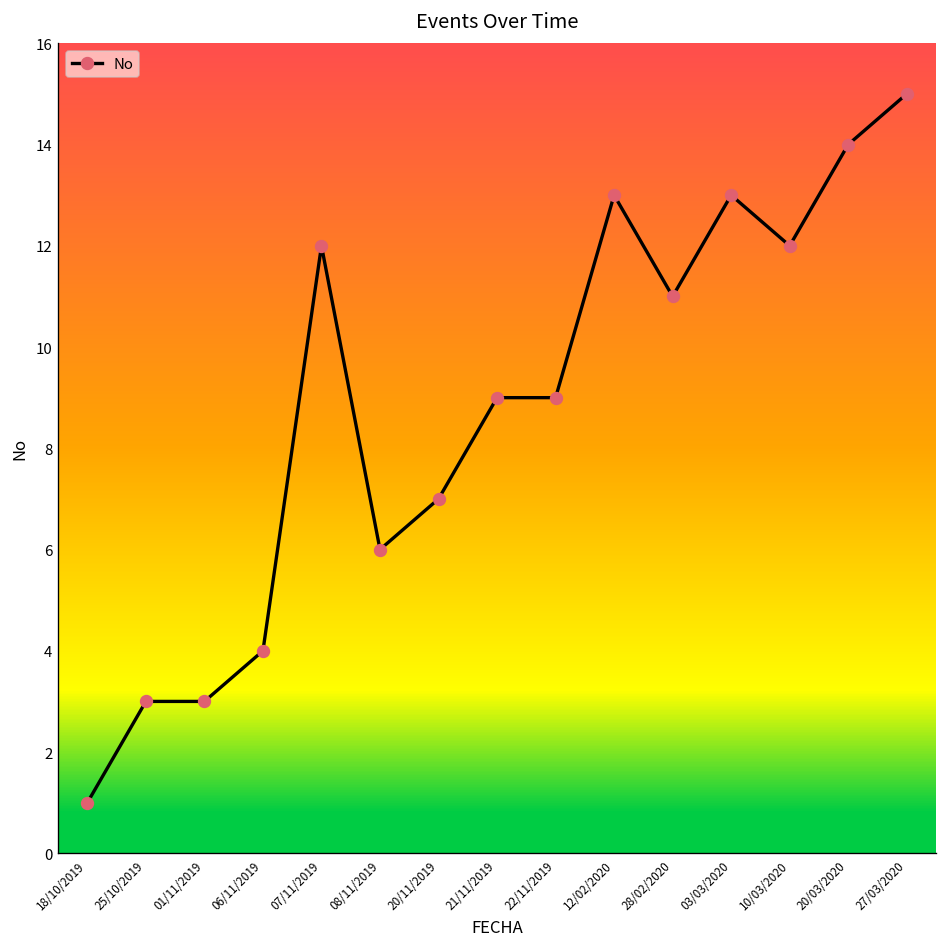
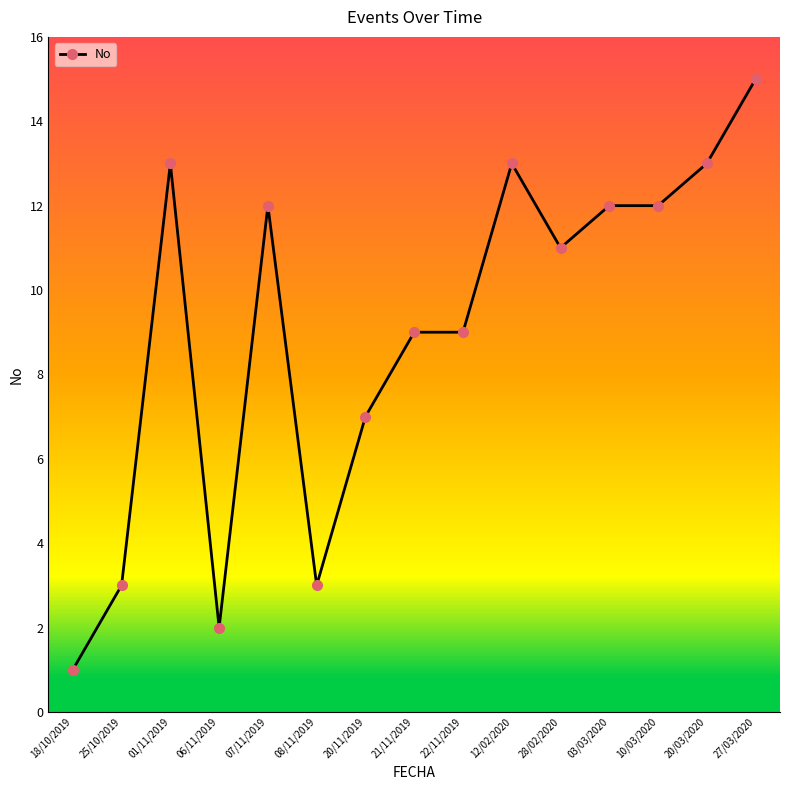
  {
    "18/10/2019": 1,
    "25/10/2019": 3,
-   "01/11/2019": 3,
-   "06/11/2019": 4,
+   "01/11/2019": 13,
+   "06/11/2019": 2,
    "07/11/2019": 12,
-   "08/11/2019": 6,
+   "08/11/2019": 3,
    "20/11/2019": 7,
    "21/11/2019": 9,
    "22/11/2019": 9,
    "12/02/2020": 13,
    "28/02/2020": 11,
-   "03/03/2020": 13,
+   "03/03/2020": 12,
    "10/03/2020": 12,
-   "20/03/2020": 14,
+   "20/03/2020": 13,
    "27/03/2020": 15
  }
